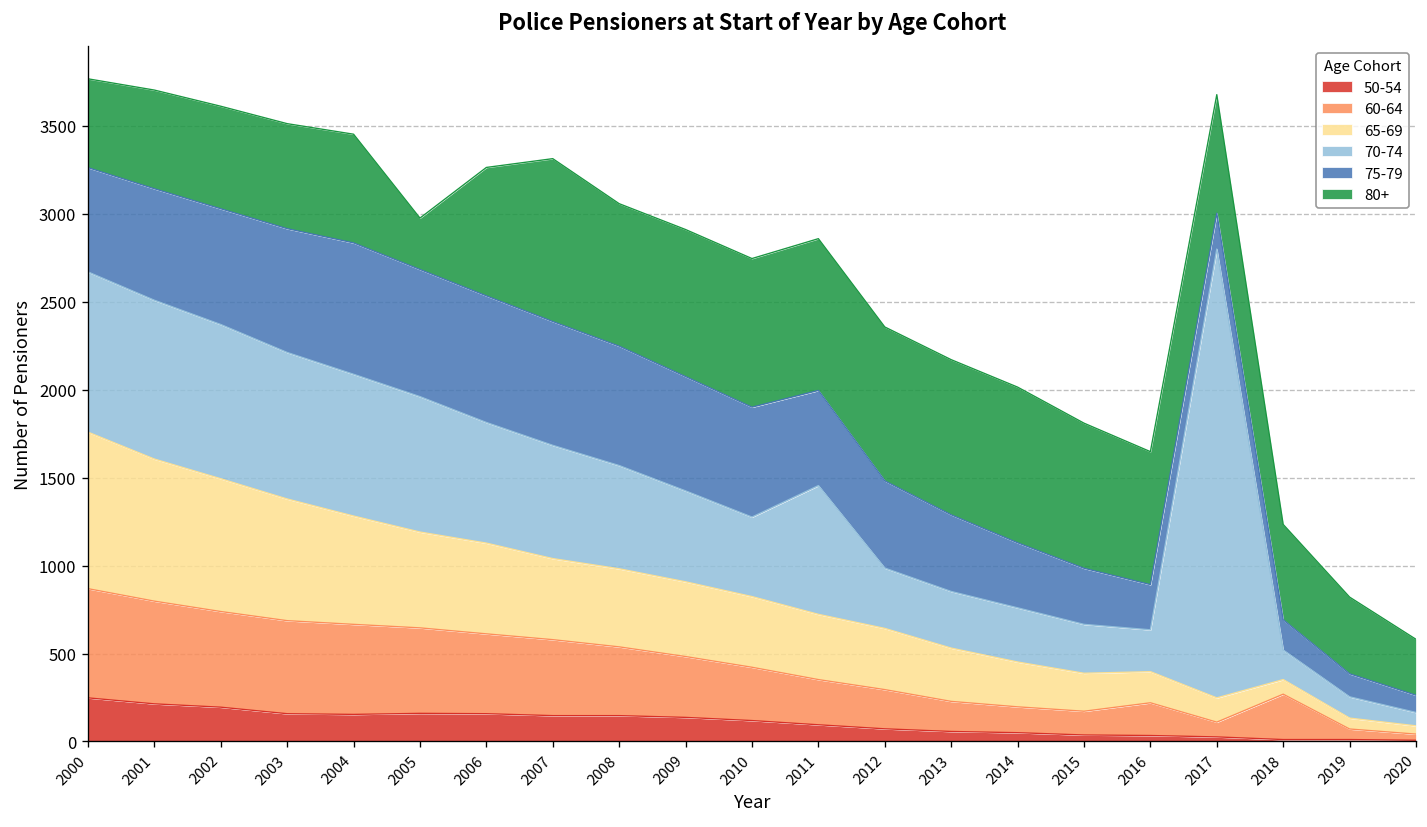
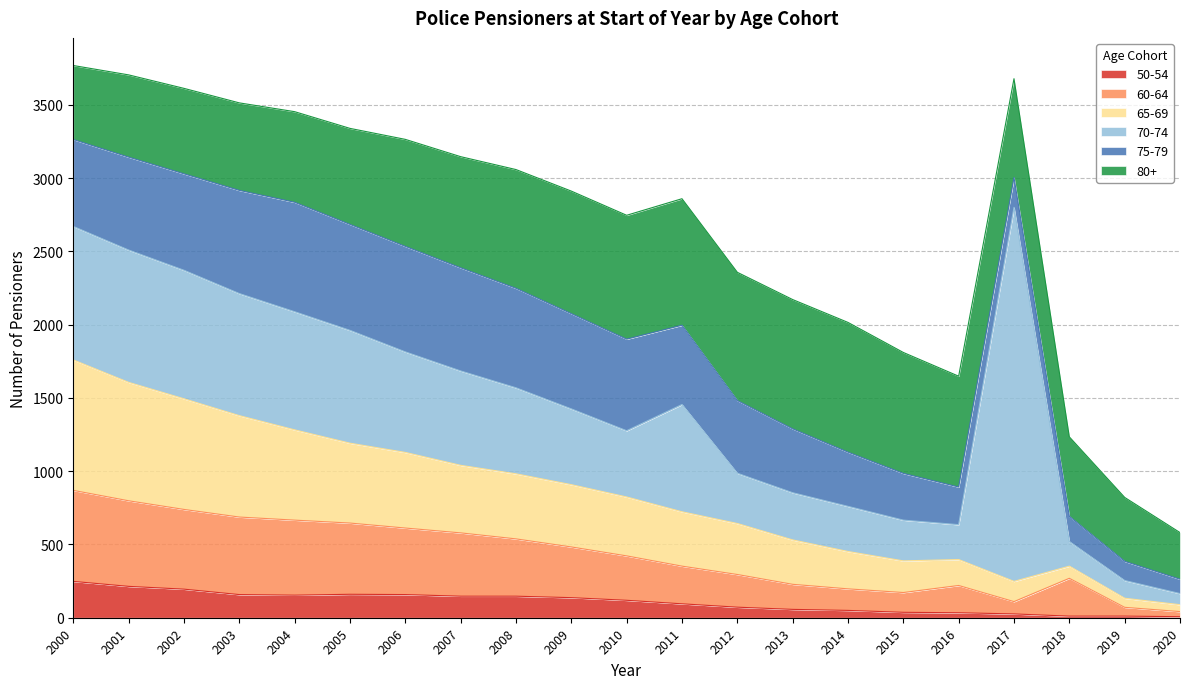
  {
    "50-54": {
      "2000": 250,
      "2001": 210,
      "2002": 200,
      "2003": 160,
      "2004": 150,
      "2005": 160,
      "2006": 160,
      "2007": 150,
      "2008": 150,
      "2009": 140,
      "2010": 120,
      "2011": 100,
      "2012": 70,
      "2013": 60,
      "2014": 50,
      "2015": 40,
      "2016": 30,
      "2017": 30,
      "2018": 10,
      "2019": 10,
      "2020": 10
    },
    "60-64": {
      "2000": 620,
      "2001": 580,
      "2002": 540,
      "2003": 530,
      "2004": 510,
      "2005": 490,
      "2006": 450,
      "2007": 430,
      "2008": 390,
      "2009": 350,
      "2010": 300,
      "2011": 260,
      "2012": 220,
      "2013": 170,
      "2014": 150,
      "2015": 140,
      "2016": 190,
      "2017": 80,
      "2018": 260,
      "2019": 60,
      "2020": 40
    },
    "65-69": {
      "2000": 890,
      "2001": 810,
      "2002": 760,
      "2003": 690,
      "2004": 620,
      "2005": 550,
      "2006": 520,
      "2007": 460,
      "2008": 440,
      "2009": 430,
      "2010": 400,
      "2011": 370,
      "2012": 350,
      "2013": 300,
      "2014": 260,
      "2015": 220,
      "2016": 180,
      "2017": 140,
      "2018": 80,
      "2019": 60,
      "2020": 50
    },
    "70-74": {
      "2000": 910,
      "2001": 900,
      "2002": 880,
      "2003": 830,
      "2004": 810,
      "2005": 770,
      "2006": 690,
      "2007": 640,
      "2008": 590,
      "2009": 520,
      "2010": 450,
      "2011": 730,
      "2012": 340,
      "2013": 320,
      "2014": 310,
      "2015": 280,
      "2016": 240,
      "2017": 2550,
      "2018": 170,
      "2019": 120,
      "2020": 80
    },
    "75-79": {
      "2000": 590,
      "2001": 630,
      "2002": 660,
      "2003": 700,
      "2004": 750,
      "2005": 720,
      "2006": 720,
      "2007": 700,
      "2008": 680,
      "2009": 650,
      "2010": 630,
      "2011": 540,
      "2012": 500,
      "2013": 440,
      "2014": 370,
      "2015": 320,
      "2016": 260,
      "2017": 200,
      "2018": 170,
      "2019": 130,
      "2020": 100
    },
    "80+": {
      "2000": 510,
      "2001": 560,
      "2002": 580,
      "2003": 600,
      "2004": 620,
-     "2005": 290,
+     "2005": 660,
      "2006": 730,
-     "2007": 930,
+     "2007": 760,
      "2008": 810,
      "2009": 840,
      "2010": 850,
      "2011": 860,
      "2012": 880,
      "2013": 880,
      "2014": 890,
      "2015": 830,
      "2016": 760,
      "2017": 670,
      "2018": 540,
      "2019": 440,
      "2020": 320
    }
  }
